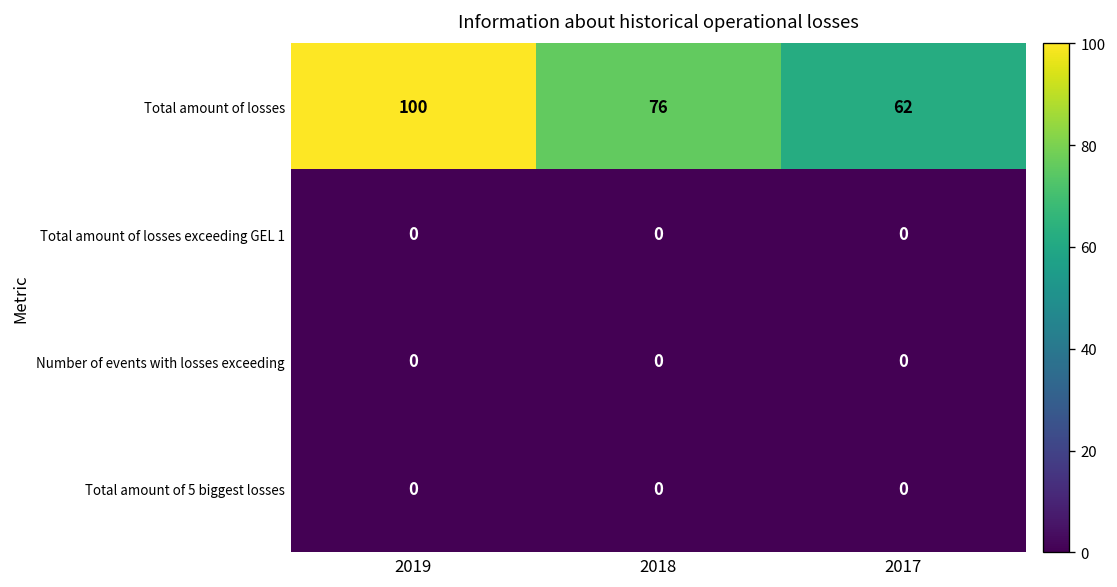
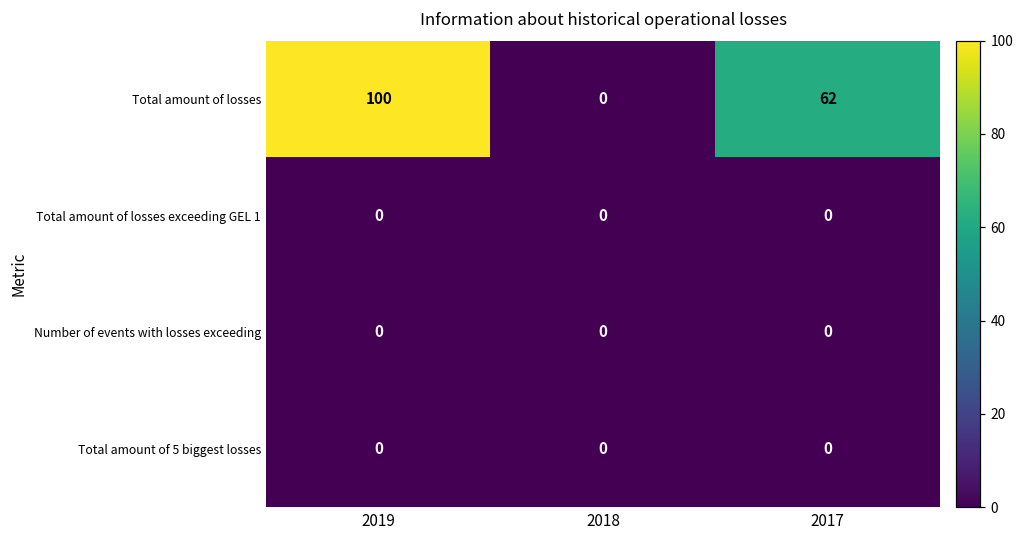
  {
    "Total amount of losses": {
      "2019": 100,
-     "2018": 76,
+     "2018": 0,
      "2017": 62
    },
    "Total amount of losses exceeding GEL 1": {
      "2019": 0,
      "2018": 0,
      "2017": 0
    },
    "Number of events with losses exceeding": {
      "2019": 0,
      "2018": 0,
      "2017": 0
    },
    "Total amount of 5 biggest losses": {
      "2019": 0,
      "2018": 0,
      "2017": 0
    }
  }
